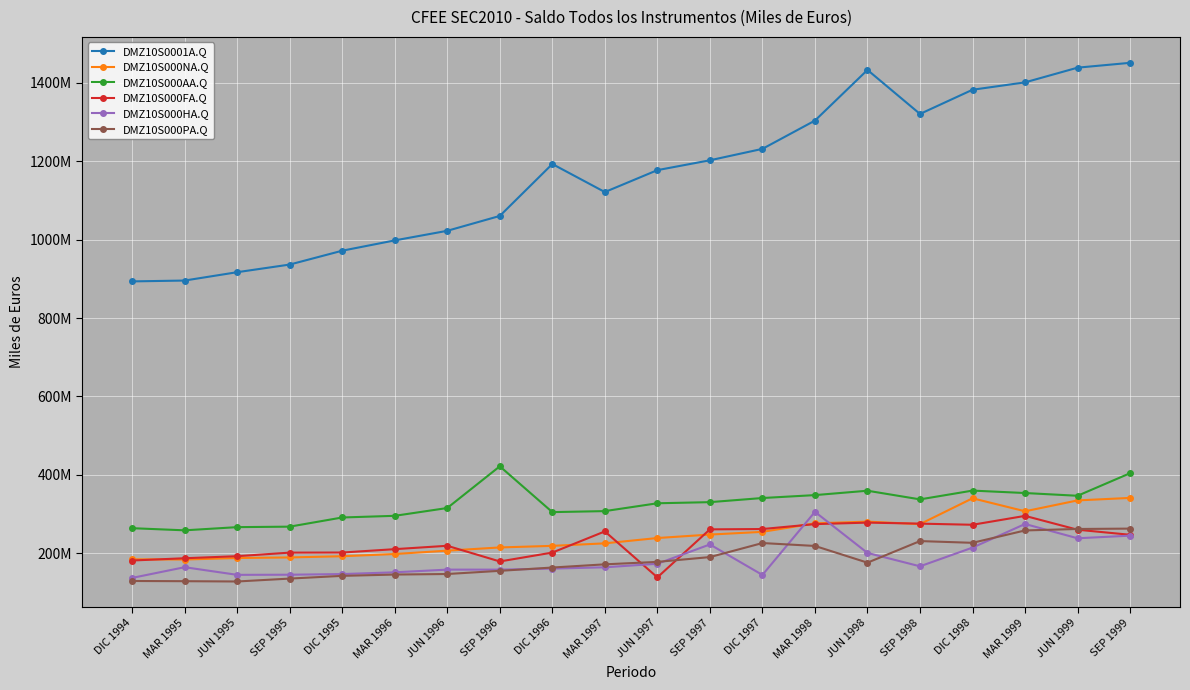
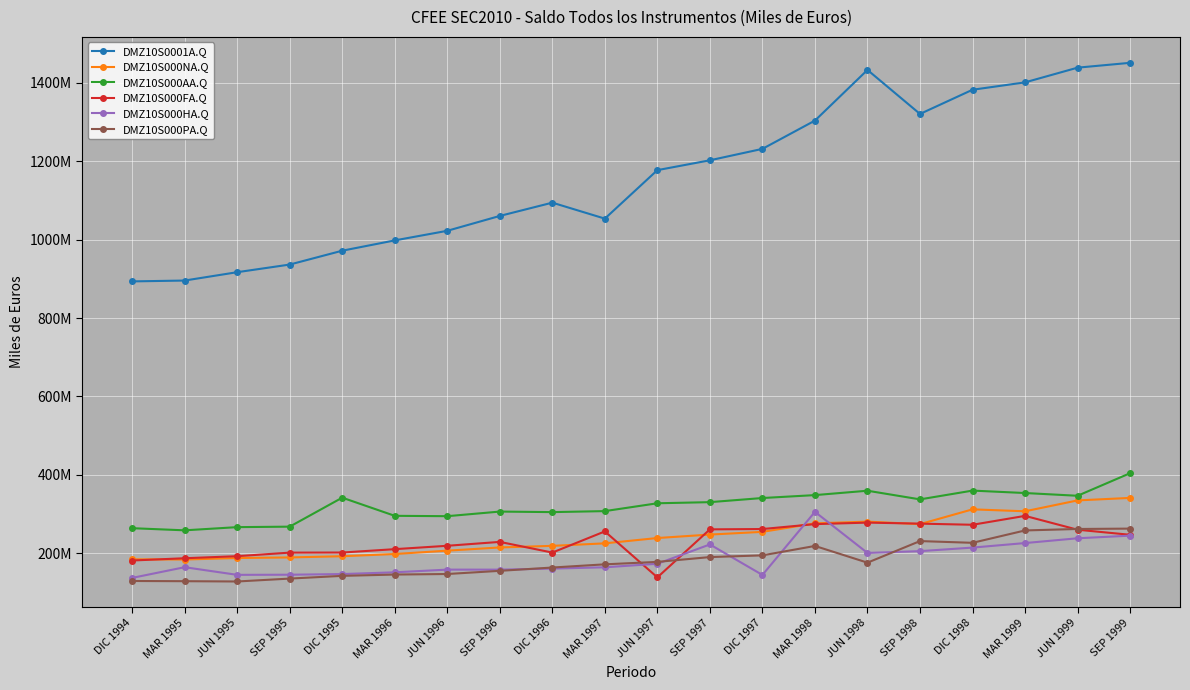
  {
    "DMZ10S0001A.Q": {
      "DIC 1994": 890000000,
      "MAR 1995": 900000000,
      "JUN 1995": 920000000,
      "SEP 1995": 940000000,
      "DIC 1995": 970000000,
      "MAR 1996": 1000000000,
      "JUN 1996": 1020000000,
      "SEP 1996": 1060000000,
-     "DIC 1996": 1190000000,
-     "MAR 1997": 1120000000,
+     "DIC 1996": 1090000000,
+     "MAR 1997": 1050000000,
      "JUN 1997": 1180000000,
      "SEP 1997": 1200000000,
      "DIC 1997": 1230000000,
      "MAR 1998": 1300000000,
      "JUN 1998": 1430000000,
      "SEP 1998": 1320000000,
      "DIC 1998": 1380000000,
      "MAR 1999": 1400000000,
      "JUN 1999": 1440000000,
      "SEP 1999": 1450000000
    },
    "DMZ10S000NA.Q": {
      "SEP 1995": 190000000,
      "DIC 1995": 190000000,
      "MAR 1996": 200000000,
      "JUN 1996": 210000000,
      "SEP 1996": 210000000,
      "DIC 1996": 220000000,
      "MAR 1997": 220000000,
      "JUN 1997": 240000000,
      "SEP 1997": 250000000,
      "DIC 1997": 250000000,
-     "DIC 1998": 340000000,
+     "DIC 1998": 310000000,
      "MAR 1999": 310000000,
      "JUN 1999": 330000000,
      "SEP 1999": 340000000
    },
    "DMZ10S000AA.Q": {
      "DIC 1994": 260000000,
      "MAR 1995": 260000000,
      "JUN 1995": 270000000,
      "SEP 1995": 270000000,
-     "DIC 1995": 290000000,
+     "DIC 1995": 340000000,
      "MAR 1996": 300000000,
-     "JUN 1996": 310000000,
-     "SEP 1996": 420000000,
+     "JUN 1996": 290000000,
+     "SEP 1996": 310000000,
      "DIC 1996": 300000000,
      "MAR 1997": 310000000,
      "JUN 1997": 330000000,
      "SEP 1997": 330000000,
      "DIC 1997": 340000000,
      "MAR 1998": 350000000,
      "JUN 1998": 360000000,
      "SEP 1998": 340000000,
      "DIC 1998": 360000000,
      "MAR 1999": 350000000,
      "JUN 1999": 350000000,
      "SEP 1999": 400000000
    },
    "DMZ10S000FA.Q": {
      "SEP 1995": 200000000,
      "DIC 1995": 200000000,
      "MAR 1996": 210000000,
      "JUN 1996": 220000000,
-     "SEP 1996": 180000000,
+     "SEP 1996": 230000000,
      "DIC 1996": 200000000,
      "MAR 1997": 260000000,
      "JUN 1997": 140000000,
      "SEP 1997": 260000000,
      "DIC 1997": 260000000,
      "DIC 1998": 270000000,
      "MAR 1999": 290000000
    },
    "DMZ10S000HA.Q": {
      "DIC 1994": 140000000,
      "MAR 1995": 160000000,
      "JUN 1995": 140000000,
      "SEP 1995": 140000000,
      "JUN 1996": 160000000,
      "MAR 1997": 160000000,
      "SEP 1997": 220000000,
      "DIC 1997": 140000000,
      "MAR 1998": 310000000,
      "JUN 1998": 200000000,
-     "SEP 1998": 170000000,
+     "SEP 1998": 200000000,
      "DIC 1998": 210000000,
-     "MAR 1999": 270000000,
+     "MAR 1999": 230000000,
      "JUN 1999": 240000000
    },
    "DMZ10S000PA.Q": {
      "DIC 1994": 130000000,
      "MAR 1995": 130000000,
      "JUN 1995": 130000000,
      "SEP 1995": 130000000,
      "JUN 1996": 150000000,
      "MAR 1997": 170000000,
      "SEP 1997": 190000000,
-     "DIC 1997": 230000000,
+     "DIC 1997": 190000000,
      "MAR 1998": 220000000,
      "JUN 1998": 180000000,
      "SEP 1998": 230000000,
      "DIC 1998": 230000000,
      "MAR 1999": 260000000,
      "SEP 1999": 260000000
    }
  }
